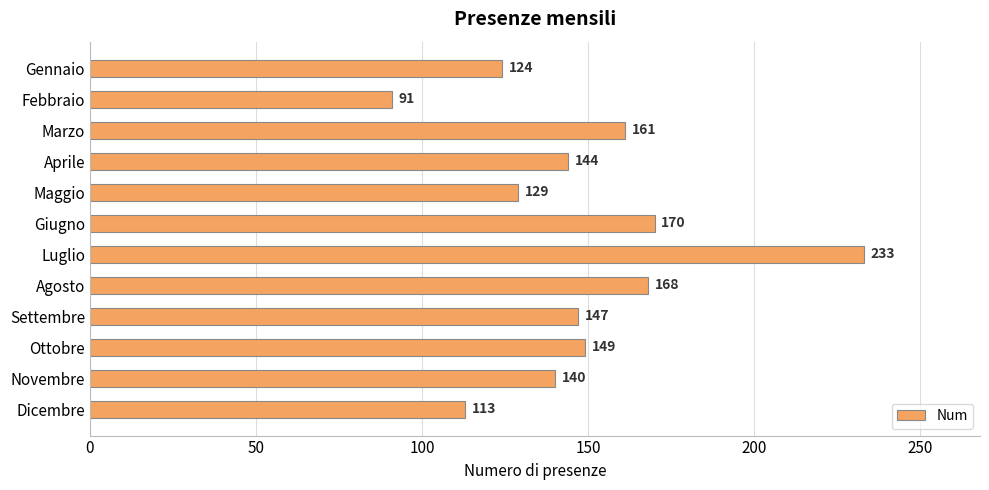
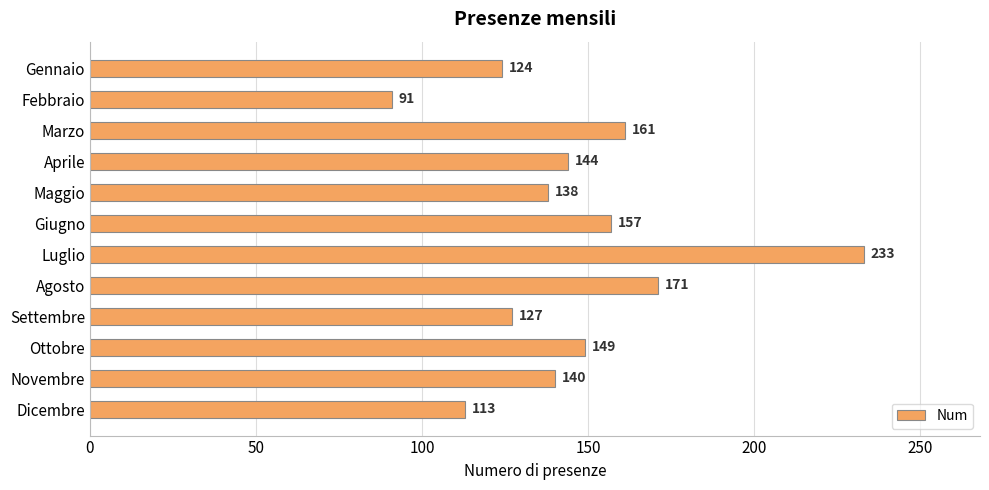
  {
    "Gennaio": 124,
    "Febbraio": 91,
    "Marzo": 161,
    "Aprile": 144,
-   "Maggio": 129,
-   "Giugno": 170,
+   "Maggio": 138,
+   "Giugno": 157,
    "Luglio": 233,
-   "Agosto": 168,
-   "Settembre": 147,
+   "Agosto": 171,
+   "Settembre": 127,
    "Ottobre": 149,
    "Novembre": 140,
    "Dicembre": 113
  }
